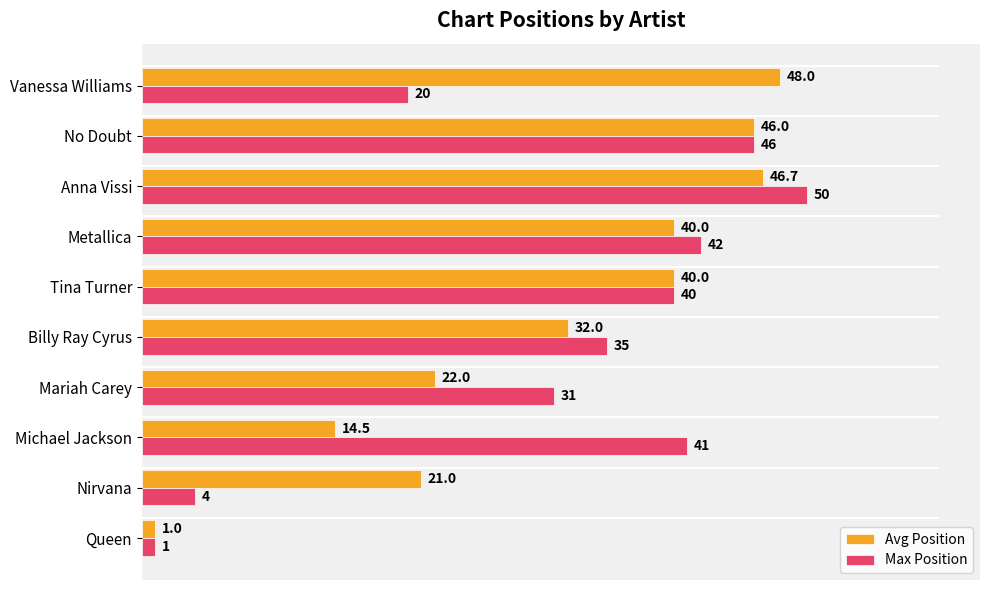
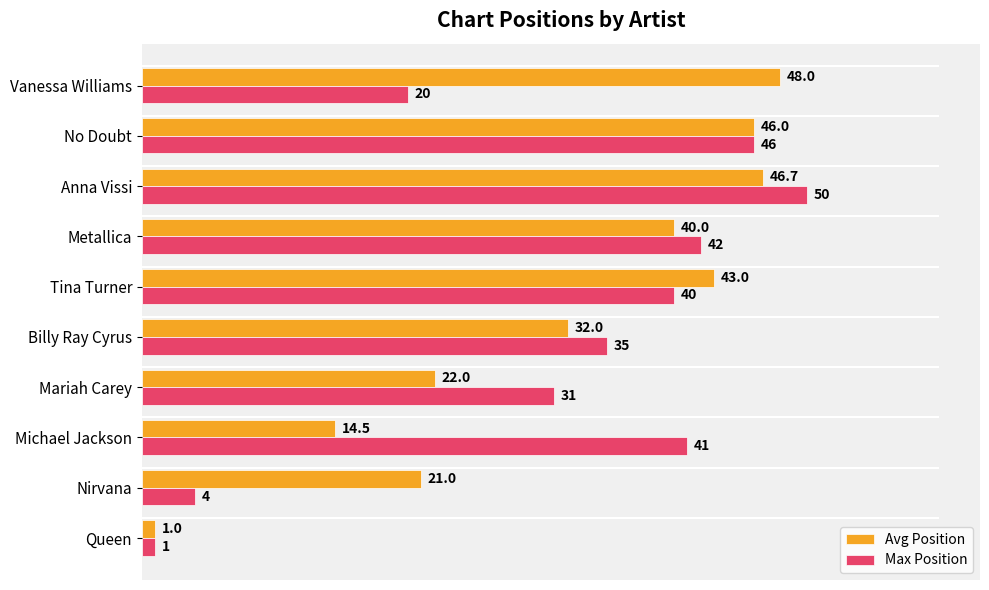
  {
    "Avg Position": {
      "Vanessa Williams": 48.0,
      "No Doubt": 46.0,
      "Anna Vissi": 46.7,
      "Metallica": 40.0,
-     "Tina Turner": 40.0,
+     "Tina Turner": 43.0,
      "Billy Ray Cyrus": 32.0,
      "Mariah Carey": 22.0,
      "Michael Jackson": 14.5,
      "Nirvana": 21.0,
      "Queen": 1.0
    },
    "Max Position": {
      "Vanessa Williams": 20,
      "No Doubt": 46,
      "Anna Vissi": 50,
      "Metallica": 42,
      "Tina Turner": 40,
      "Billy Ray Cyrus": 35,
      "Mariah Carey": 31,
      "Michael Jackson": 41,
      "Nirvana": 4,
      "Queen": 1
    }
  }
